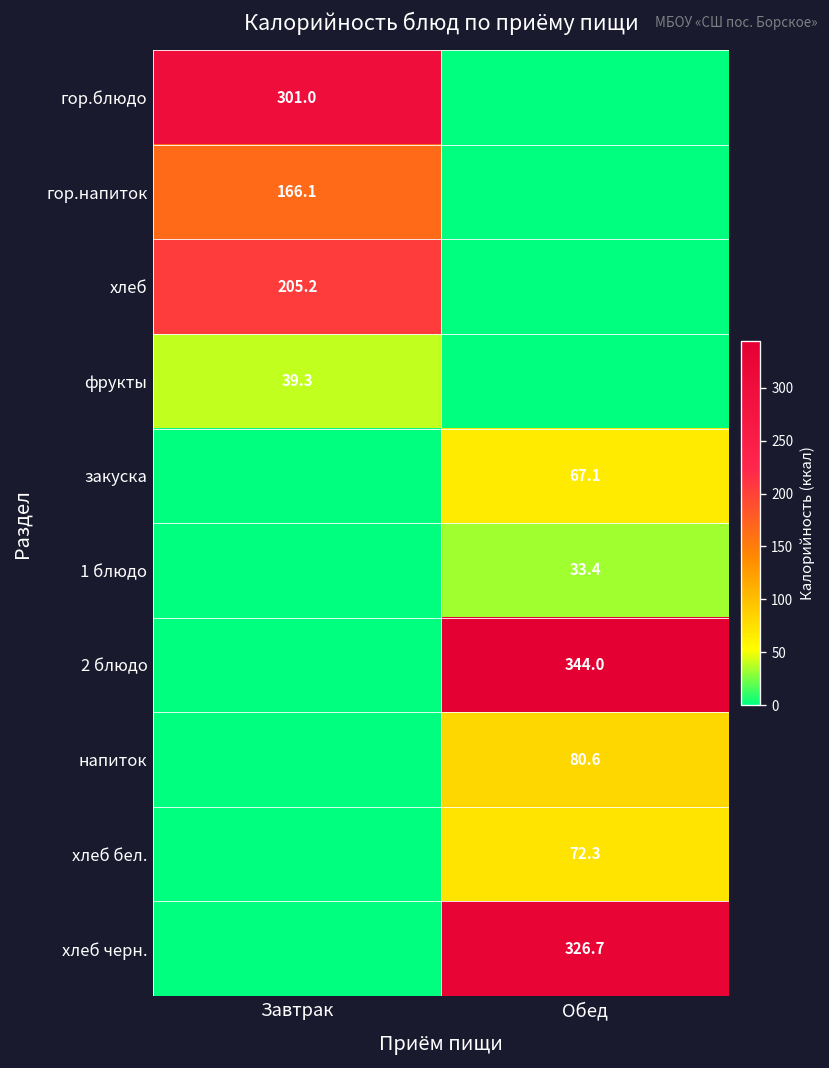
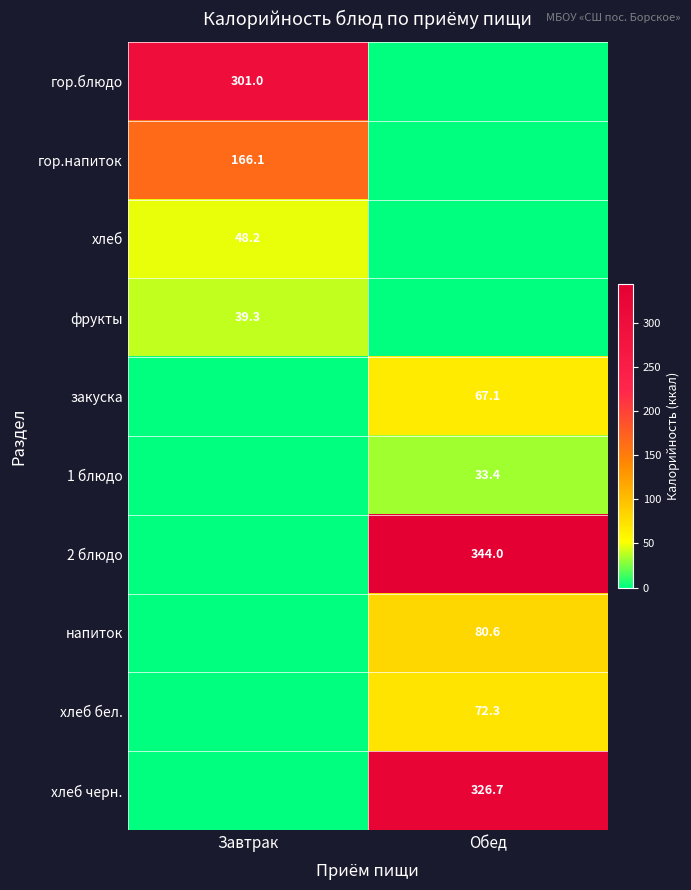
  {
    "гор.блюдо": {
      "Завтрак": 301.0
    },
    "гор.напиток": {
      "Завтрак": 166.1
    },
    "хлеб": {
-     "Завтрак": 205.2
+     "Завтрак": 48.2
    },
    "фрукты": {
      "Завтрак": 39.3
    },
    "закуска": {
      "Обед": 67.1
    },
    "1 блюдо": {
      "Обед": 33.4
    },
    "2 блюдо": {
      "Обед": 344.0
    },
    "напиток": {
      "Обед": 80.6
    },
    "хлеб бел.": {
      "Обед": 72.3
    },
    "хлеб черн.": {
      "Обед": 326.7
    }
  }
